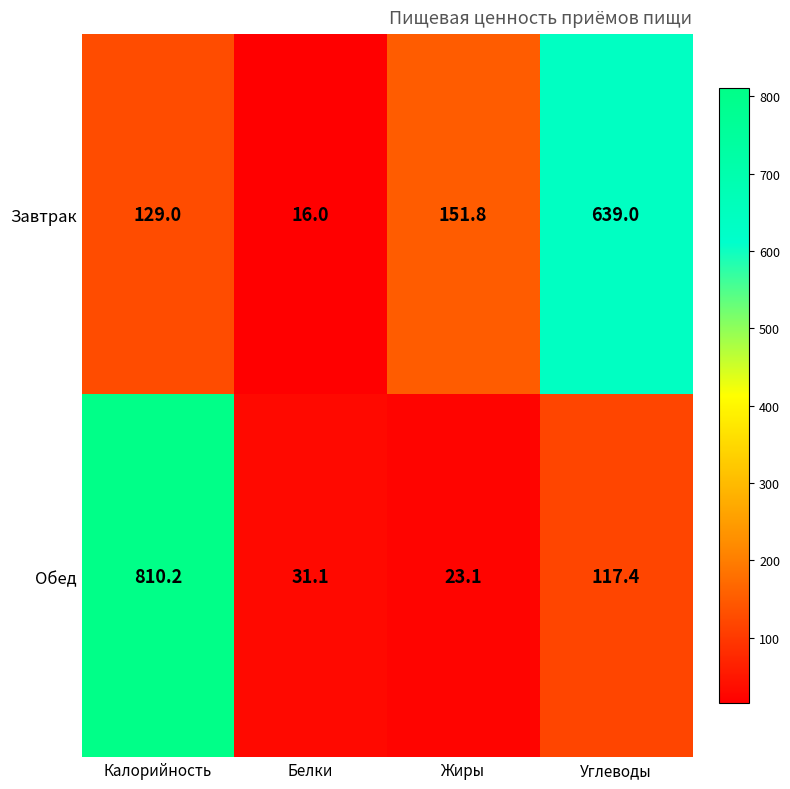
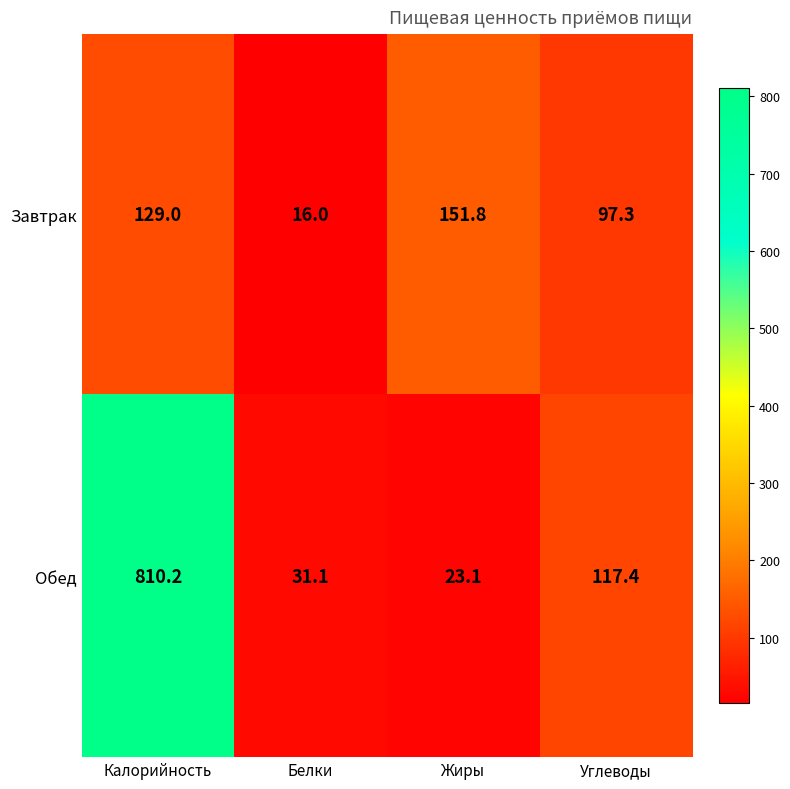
  {
    "Завтрак": {
      "Калорийность": 129.0,
      "Белки": 16.0,
      "Жиры": 151.8,
-     "Углеводы": 639.0
+     "Углеводы": 97.3
    },
    "Обед": {
      "Калорийность": 810.2,
      "Белки": 31.1,
      "Жиры": 23.1,
      "Углеводы": 117.4
    }
  }
